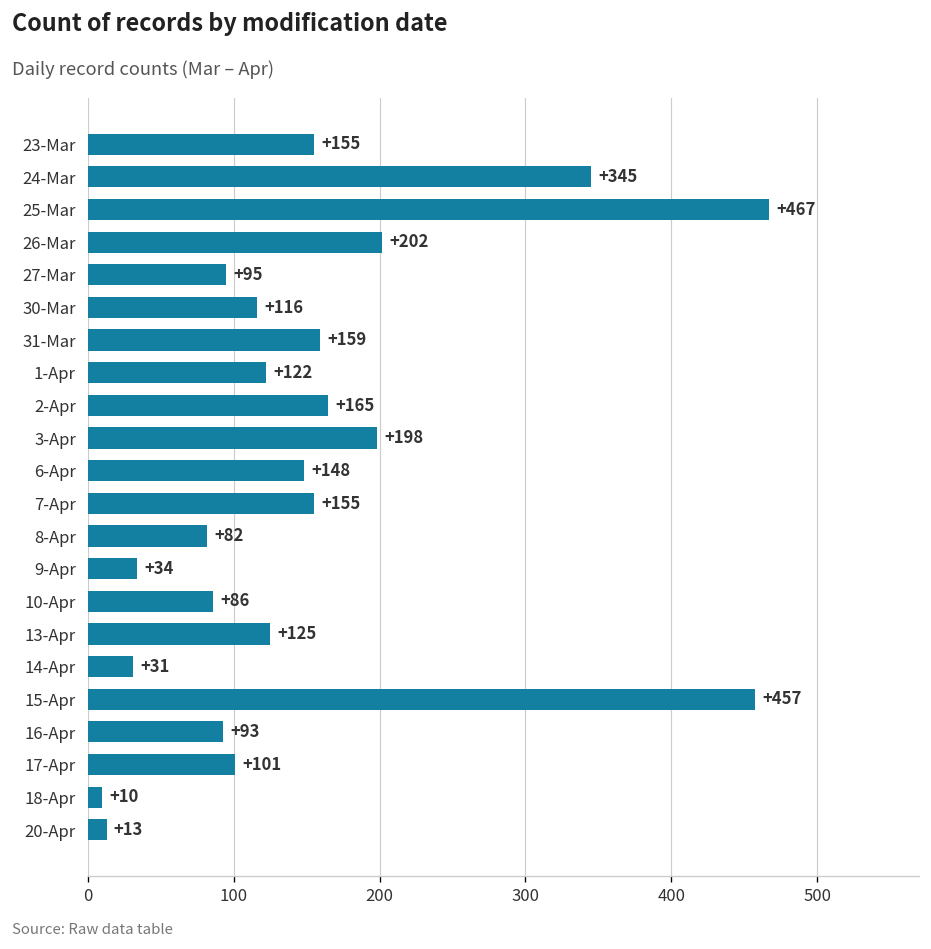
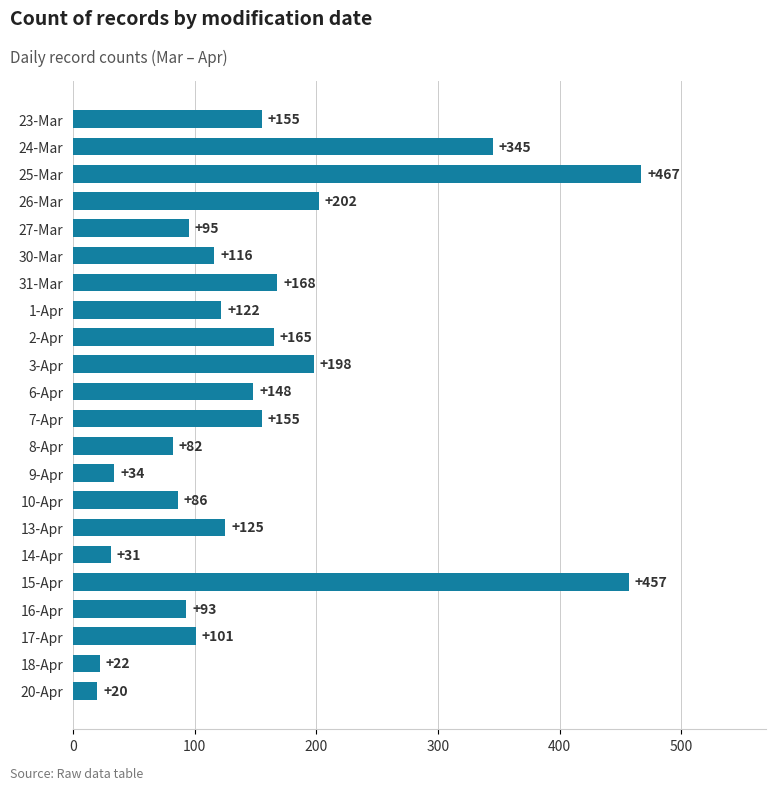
  {
    "23-Mar": "+155",
    "24-Mar": "+345",
    "25-Mar": "+467",
    "26-Mar": "+202",
    "27-Mar": "+95",
    "30-Mar": "+116",
-   "31-Mar": "+159",
+   "31-Mar": "+168",
    "1-Apr": "+122",
    "2-Apr": "+165",
    "3-Apr": "+198",
    "6-Apr": "+148",
    "7-Apr": "+155",
    "8-Apr": "+82",
    "9-Apr": "+34",
    "10-Apr": "+86",
    "13-Apr": "+125",
    "14-Apr": "+31",
    "15-Apr": "+457",
    "16-Apr": "+93",
    "17-Apr": "+101",
-   "18-Apr": "+10",
-   "20-Apr": "+13"
+   "18-Apr": "+22",
+   "20-Apr": "+20"
  }
